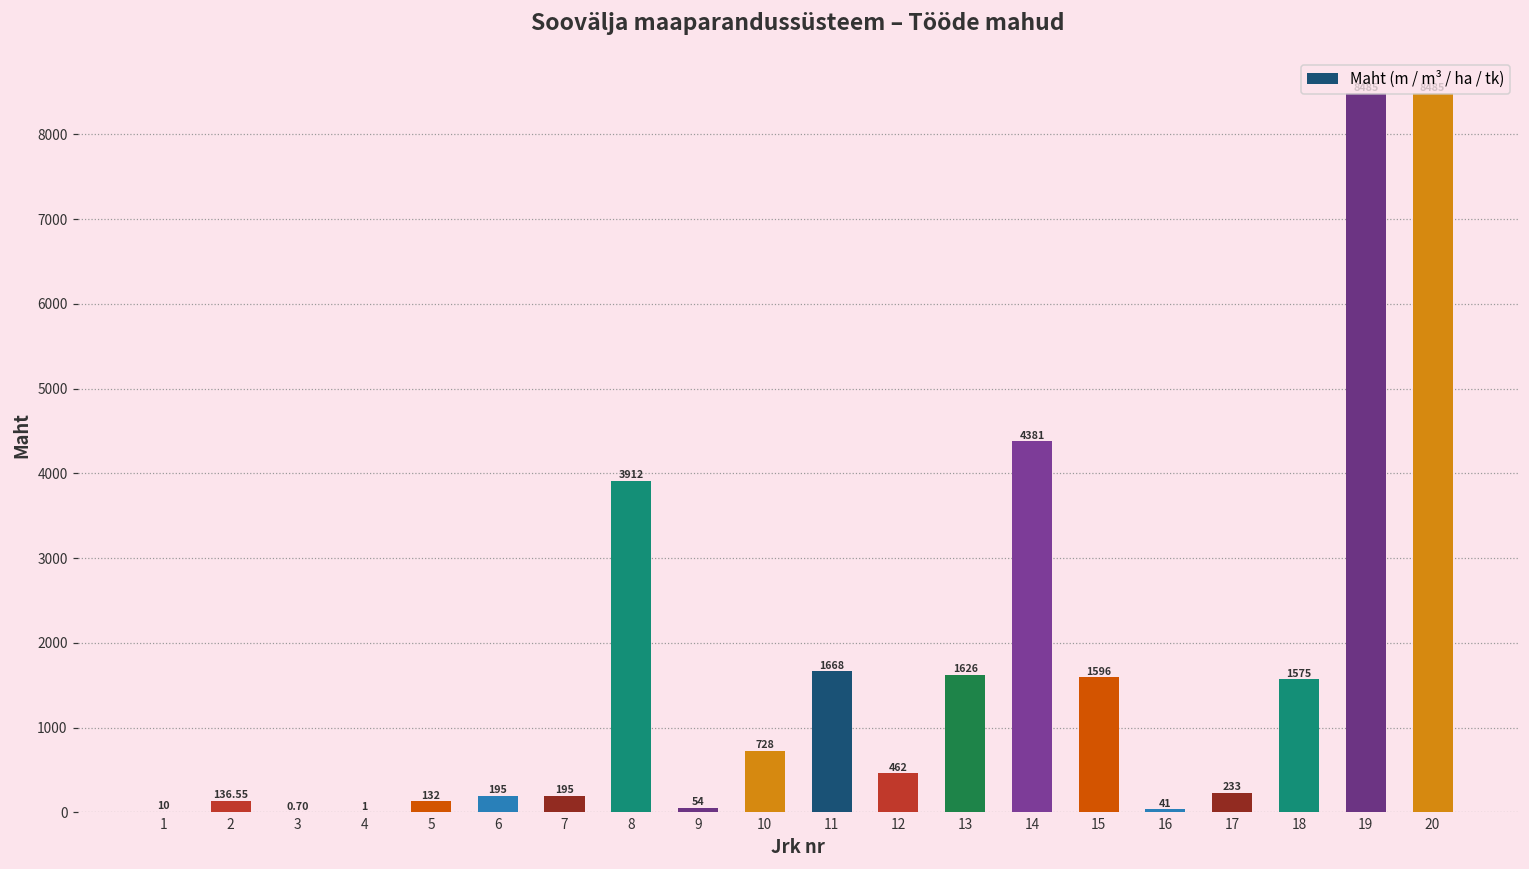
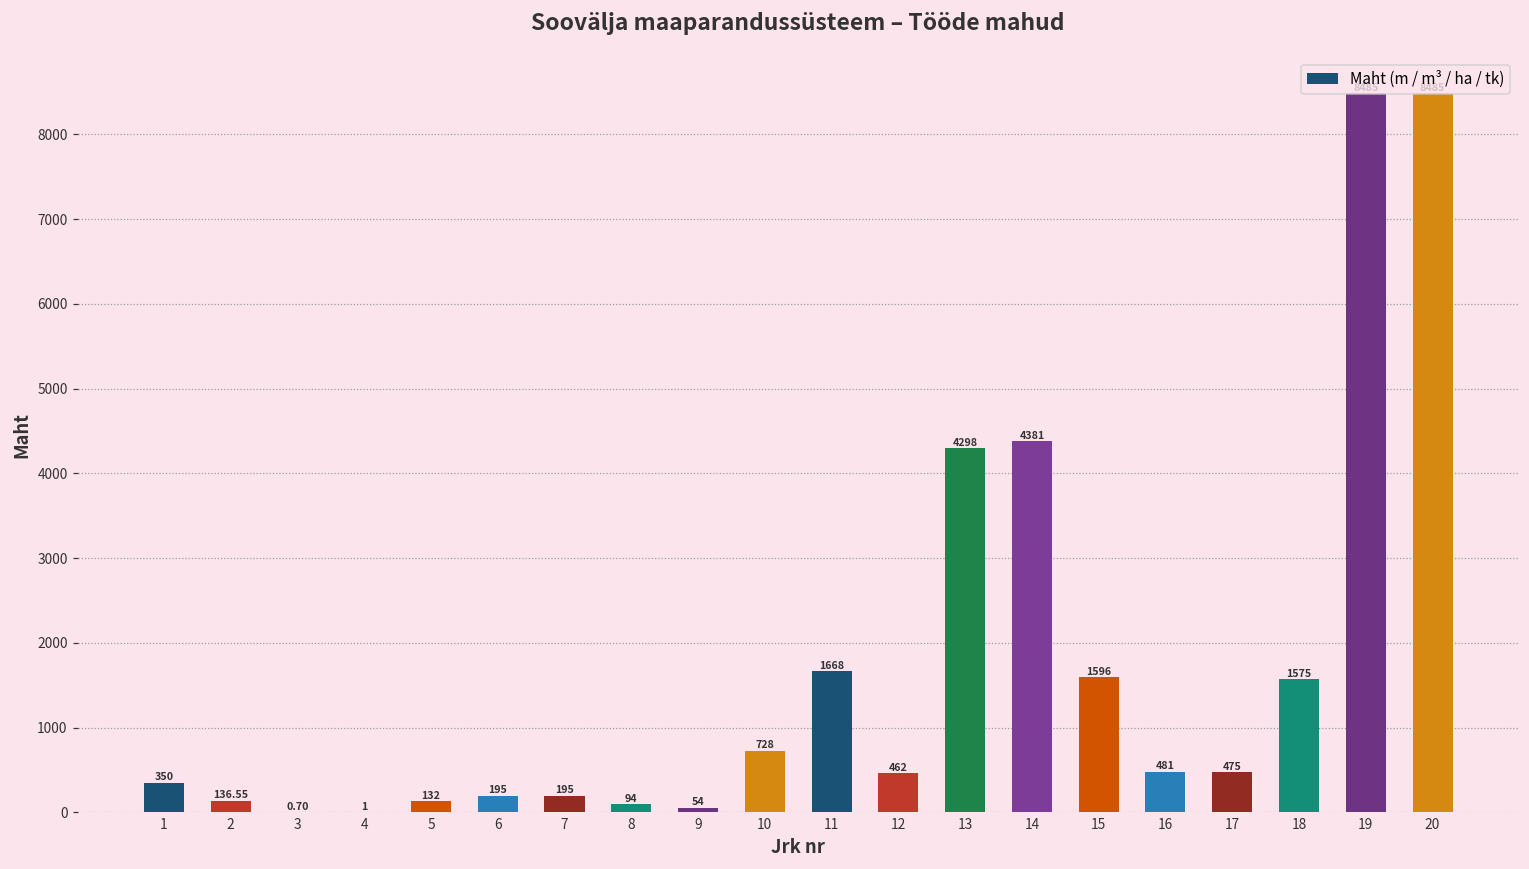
  {
-   "1": 10,
+   "1": 350,
    "2": 136.55,
    "3": 0.70,
    "4": 1,
    "5": 132,
    "6": 195,
    "7": 195,
-   "8": 3912,
+   "8": 94,
    "9": 54,
    "10": 728,
    "11": 1668,
    "12": 462,
-   "13": 1626,
+   "13": 4298,
    "14": 4381,
    "15": 1596,
-   "16": 41,
-   "17": 233,
+   "16": 481,
+   "17": 475,
    "18": 1575
  }
